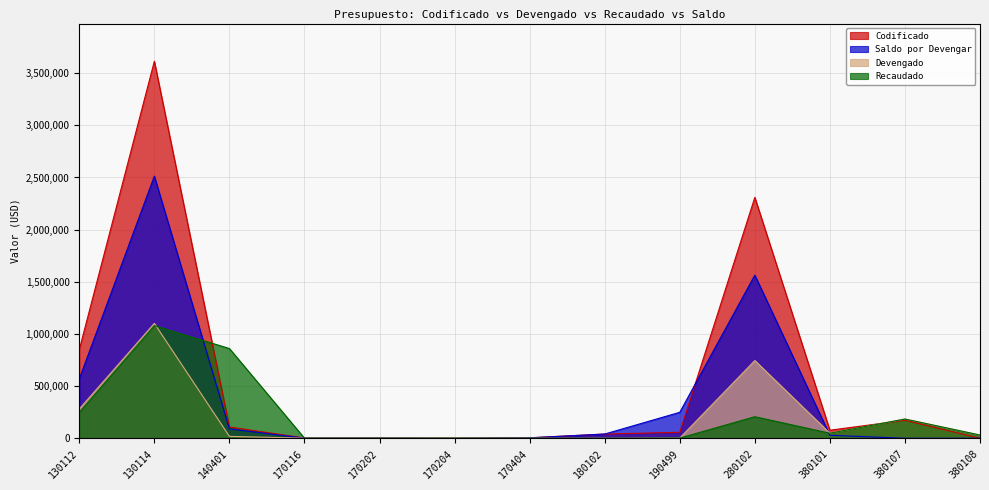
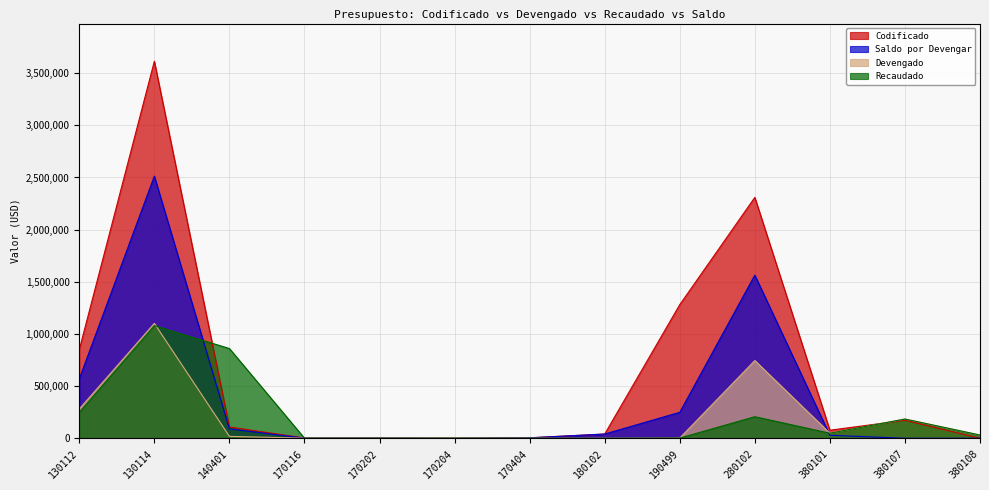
  {
    "Codificado": {
      "130112": "850,000",
      "130114": "3,610,000",
-     "190499": "60,000",
+     "190499": "1,280,000",
      "280102": "2,310,000",
      "380101": "80,000"
    },
    "Saldo por Devengar": {
      "130112": "570,000",
      "130114": "2,510,000",
      "190499": "250,000",
      "280102": "1,560,000",
      "380107": "0"
    },
    "Devengado": {
      "130112": "280,000",
      "140401": "20,000",
      "280102": "750,000"
    },
    "Recaudado": {
      "130112": "250,000",
      "140401": "860,000",
      "280102": "210,000"
    }
  }
